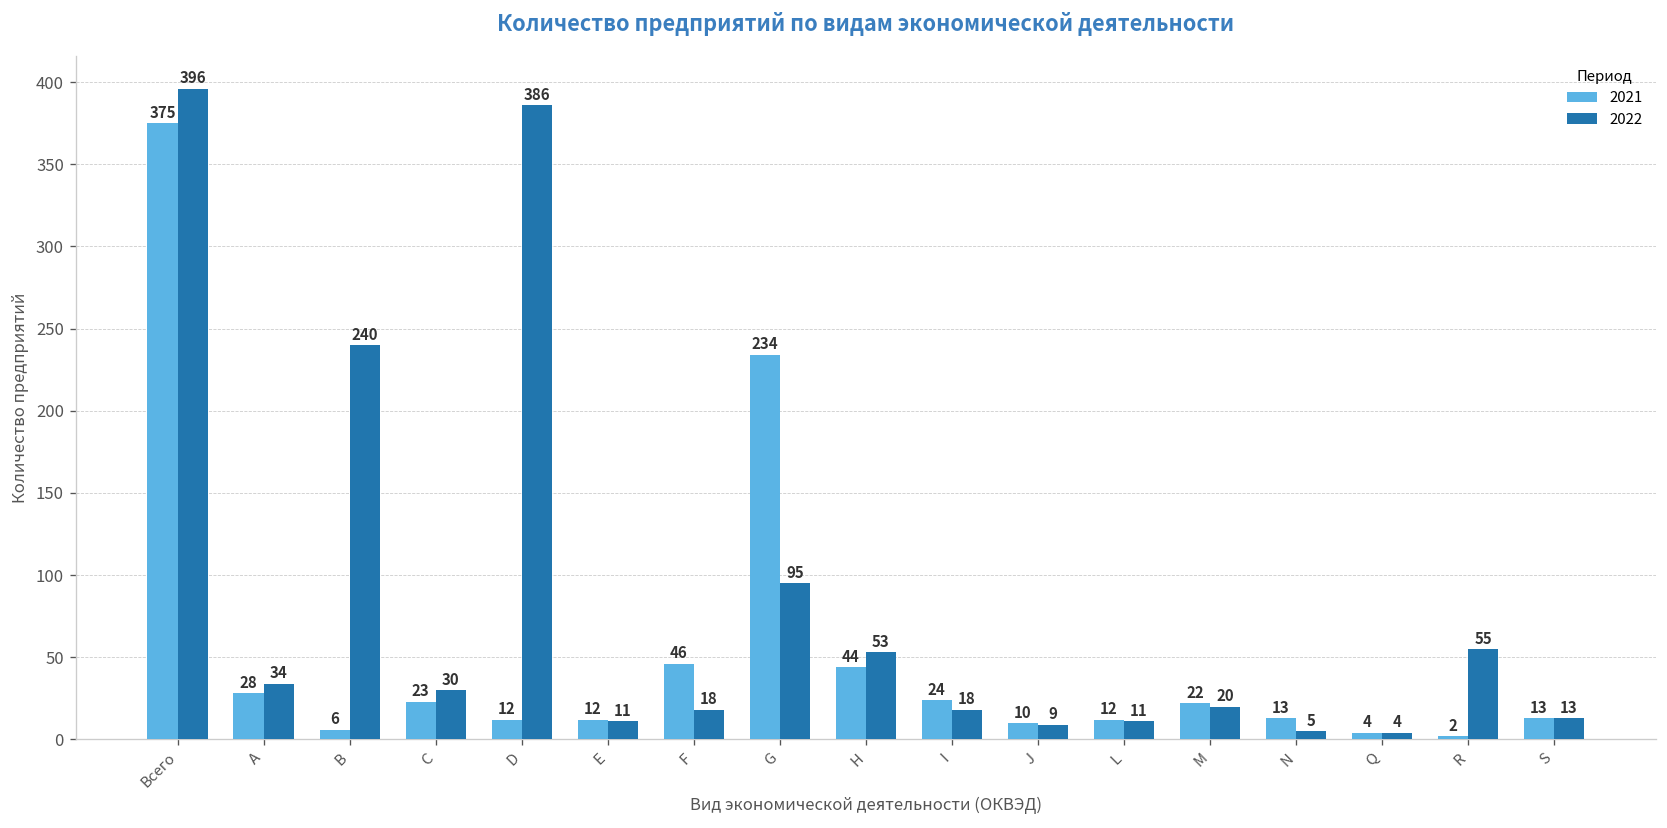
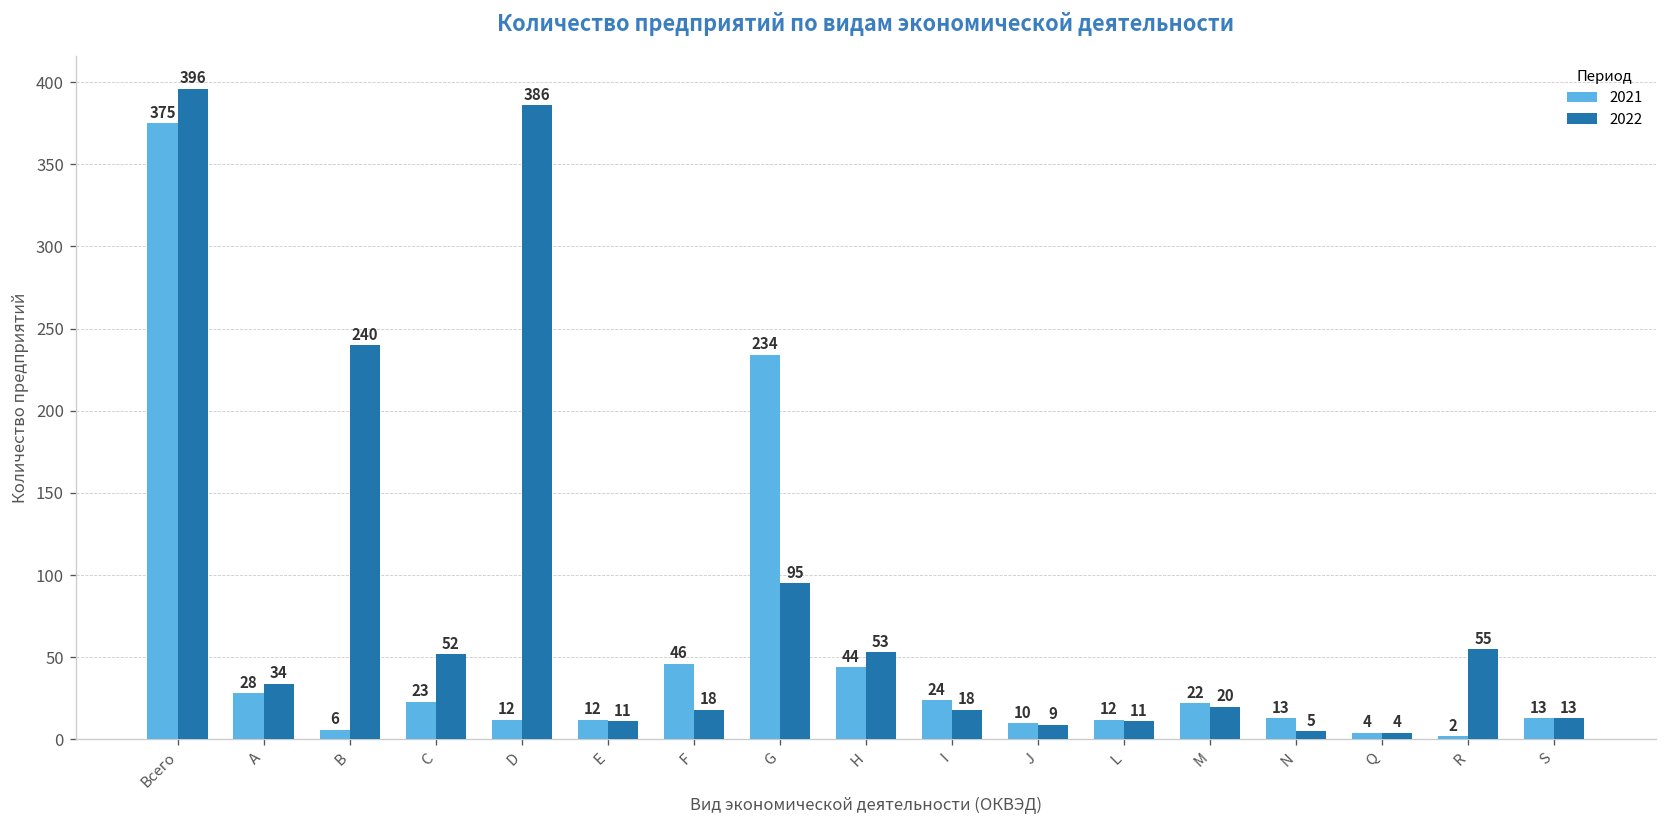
  {
    "2021": {
      "Всего": 375,
      "A": 28,
      "B": 6,
      "C": 23,
      "D": 12,
      "E": 12,
      "F": 46,
      "G": 234,
      "H": 44,
      "I": 24,
      "J": 10,
      "L": 12,
      "M": 22,
      "N": 13,
      "Q": 4,
      "R": 2,
      "S": 13
    },
    "2022": {
      "Всего": 396,
      "A": 34,
      "B": 240,
-     "C": 30,
+     "C": 52,
      "D": 386,
      "E": 11,
      "F": 18,
      "G": 95,
      "H": 53,
      "I": 18,
      "J": 9,
      "L": 11,
      "M": 20,
      "N": 5,
      "Q": 4,
      "R": 55,
      "S": 13
    }
  }
